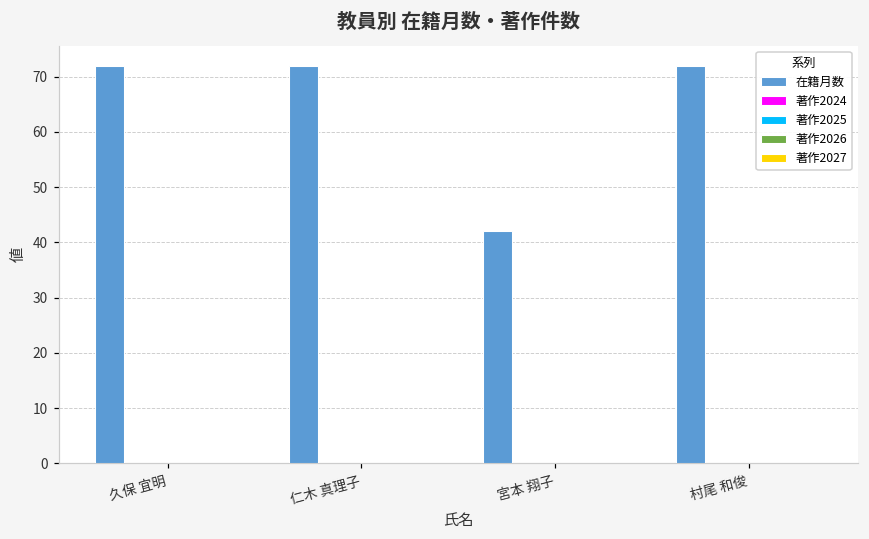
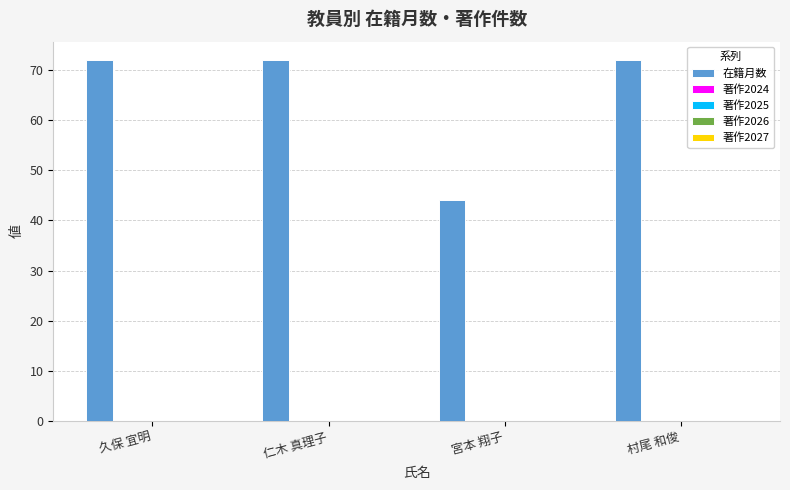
  {
    "在籍月数": {
      "久保 宜明": 72,
      "仁木 真理子": 72,
-     "宮本 翔子": 42,
+     "宮本 翔子": 44,
      "村尾 和俊": 72
    },
    "著作2024": {
      "久保 宜明": 0,
      "仁木 真理子": 0,
      "宮本 翔子": 0,
      "村尾 和俊": 0
    },
    "著作2025": {
      "久保 宜明": 0,
      "仁木 真理子": 0,
      "宮本 翔子": 0,
      "村尾 和俊": 0
    },
    "著作2026": {
      "久保 宜明": 0,
      "仁木 真理子": 0,
      "宮本 翔子": 0,
      "村尾 和俊": 0
    },
    "著作2027": {
      "久保 宜明": 0,
      "仁木 真理子": 0,
      "宮本 翔子": 0,
      "村尾 和俊": 0
    }
  }
